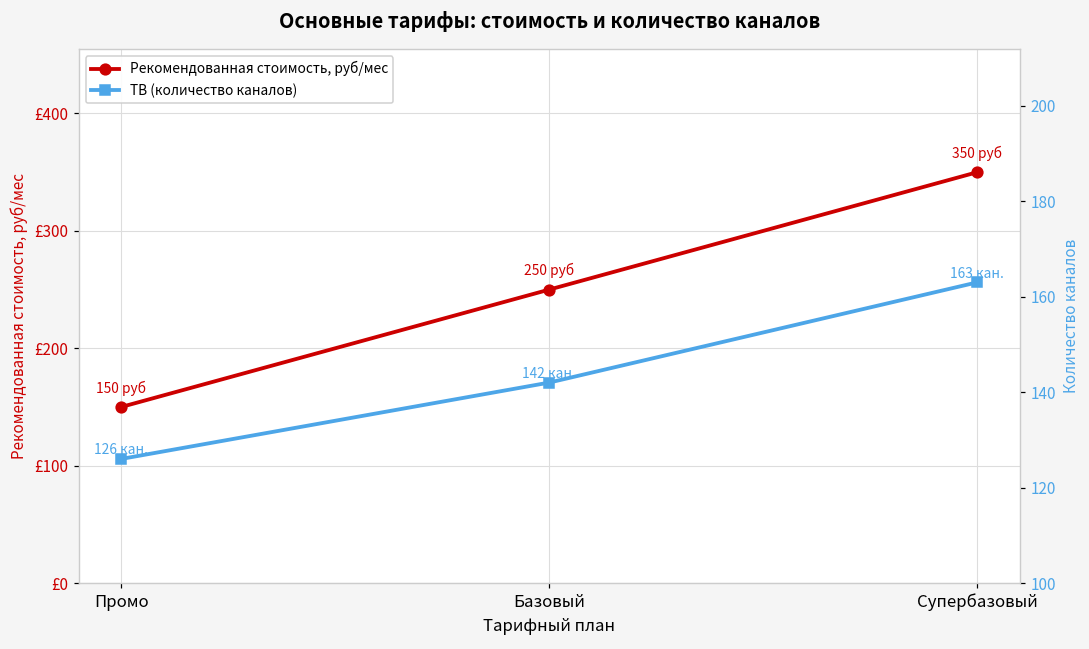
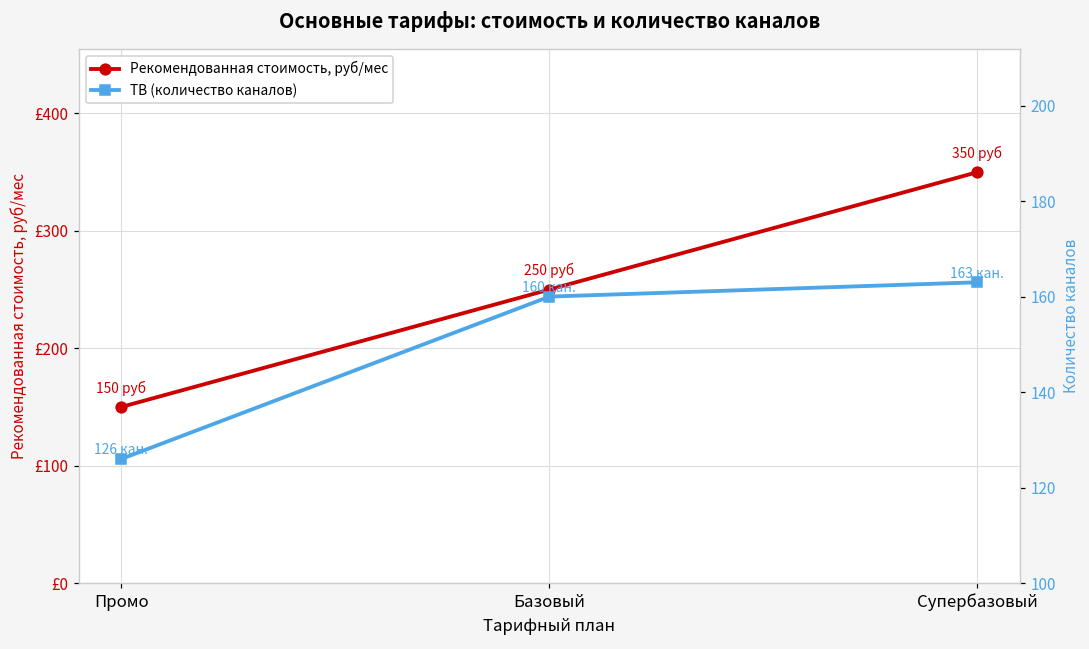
  {
    "Рекомендованная стоимость, руб/мес": {
      "Промо": 150,
      "Базовый": 250,
      "Супербазовый": 350
    },
    "ТВ (количество каналов)": {
      "Промо": 126,
-     "Базовый": 142,
+     "Базовый": 160,
      "Супербазовый": 163
    }
  }
